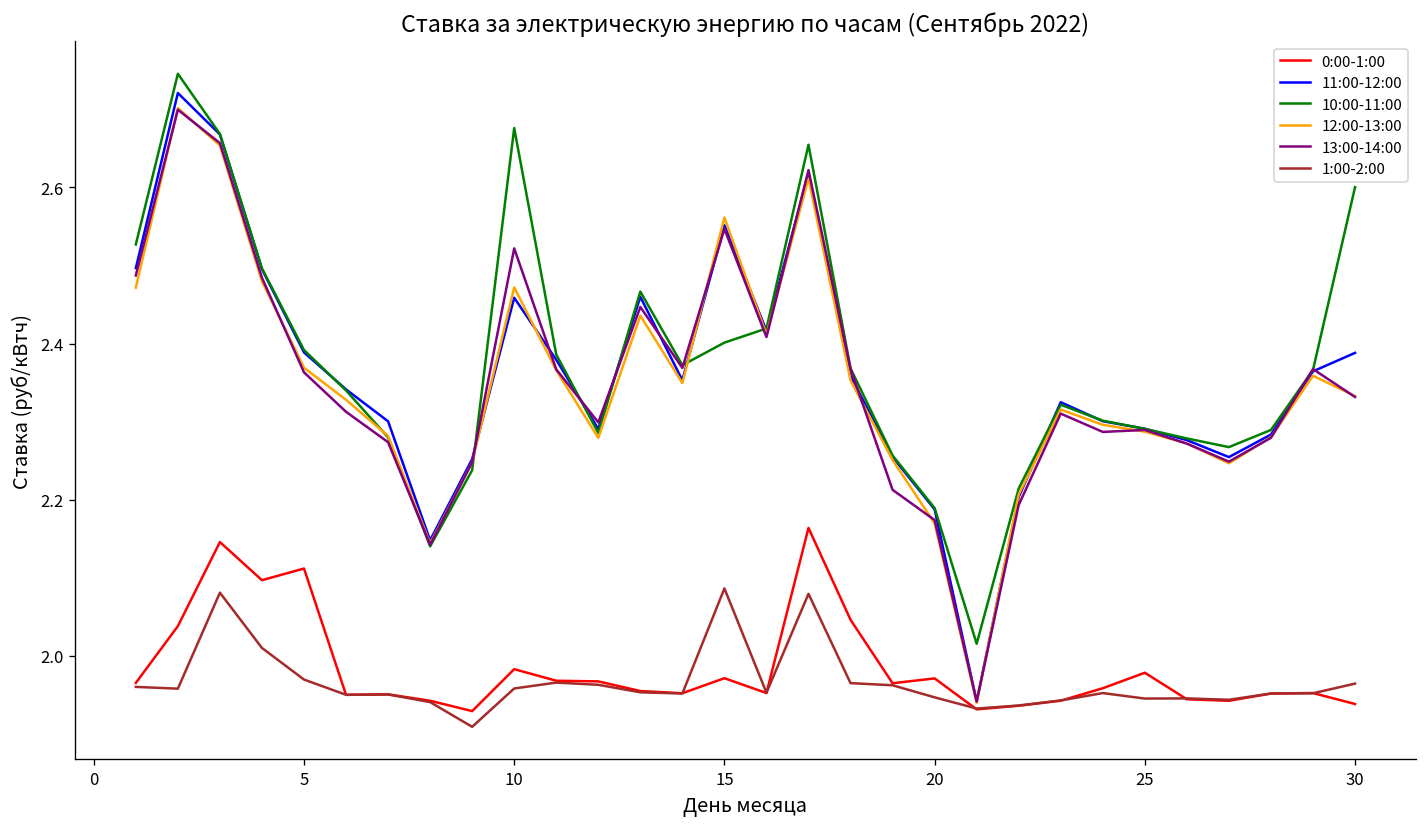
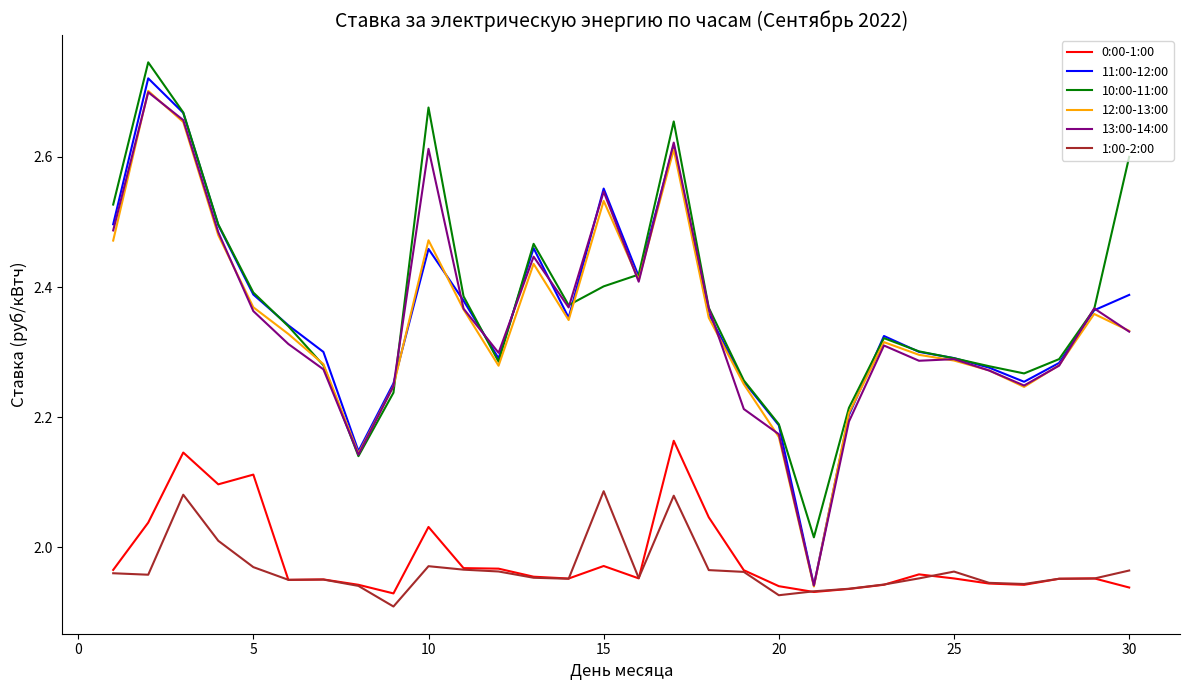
  {
    "0:00-1:00": {
      "5": 2.11,
-     "10": 1.98,
+     "10": 2.03,
      "15": 1.97,
-     "20": 1.97,
-     "25": 1.98,
+     "20": 1.94,
+     "25": 1.95,
      "30": 1.94
    },
    "11:00-12:00": {
      "10": 2.46,
      "15": 2.55,
      "30": 2.39
    },
    "10:00-11:00": {
      "10": 2.68,
      "15": 2.40
    },
    "12:00-13:00": {
      "5": 2.37,
      "10": 2.47,
-     "15": 2.56,
+     "15": 2.53,
      "20": 2.17
    },
    "13:00-14:00": {
      "5": 2.36,
-     "10": 2.52,
+     "10": 2.61,
      "15": 2.55,
      "20": 2.17
    },
    "1:00-2:00": {
      "5": 1.97,
-     "10": 1.96,
+     "10": 1.97,
      "15": 2.09,
-     "20": 1.95,
-     "25": 1.95,
+     "20": 1.93,
+     "25": 1.96,
      "30": 1.96
    }
  }
